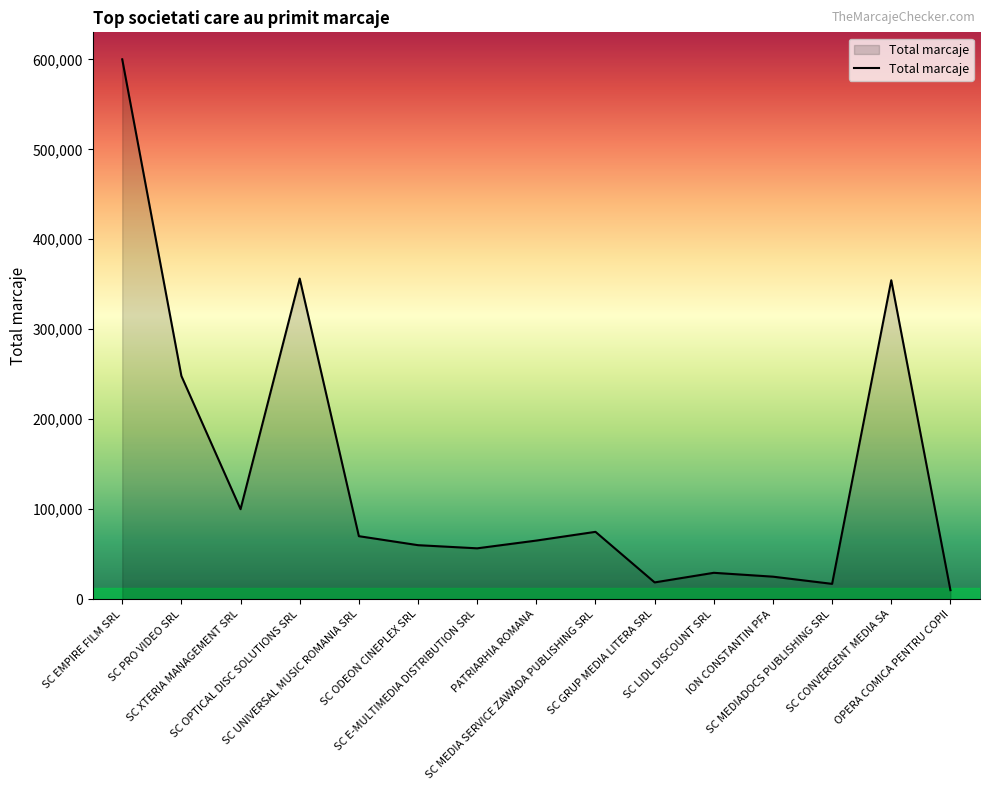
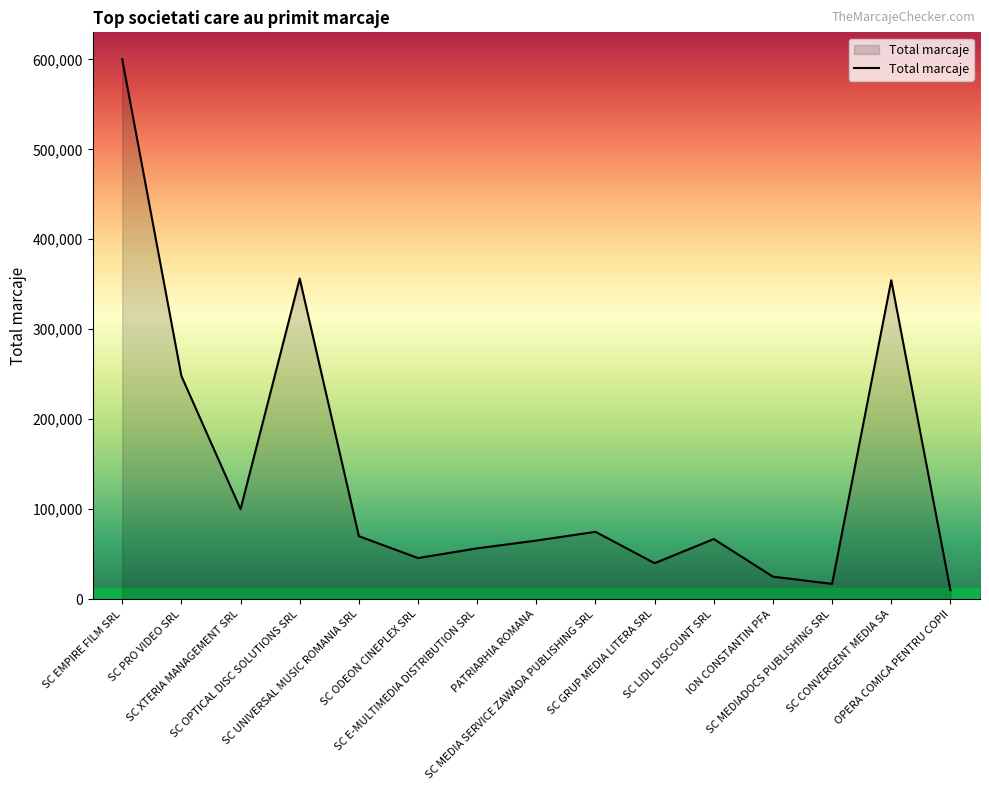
  {
    "SC EMPIRE FILM SRL": "600,000",
    "SC PRO VIDEO SRL": "250,000",
    "SC XTERIA MANAGEMENT SRL": "100,000",
    "SC OPTICAL DISC SOLUTIONS SRL": "360,000",
    "SC UNIVERSAL MUSIC ROMANIA SRL": "70,000",
-   "SC ODEON CINEPLEX SRL": "60,000",
+   "SC ODEON CINEPLEX SRL": "50,000",
    "SC E-MULTIMEDIA DISTRIBUTION SRL": "60,000",
    "PATRIARHIA ROMANA": "70,000",
    "SC MEDIA SERVICE ZAWADA PUBLISHING SRL": "70,000",
-   "SC GRUP MEDIA LITERA SRL": "20,000",
-   "SC LIDL DISCOUNT SRL": "30,000",
+   "SC GRUP MEDIA LITERA SRL": "40,000",
+   "SC LIDL DISCOUNT SRL": "70,000",
    "ION CONSTANTIN PFA": "30,000",
    "SC MEDIADOCS PUBLISHING SRL": "20,000",
    "SC CONVERGENT MEDIA SA": "350,000"
  }
